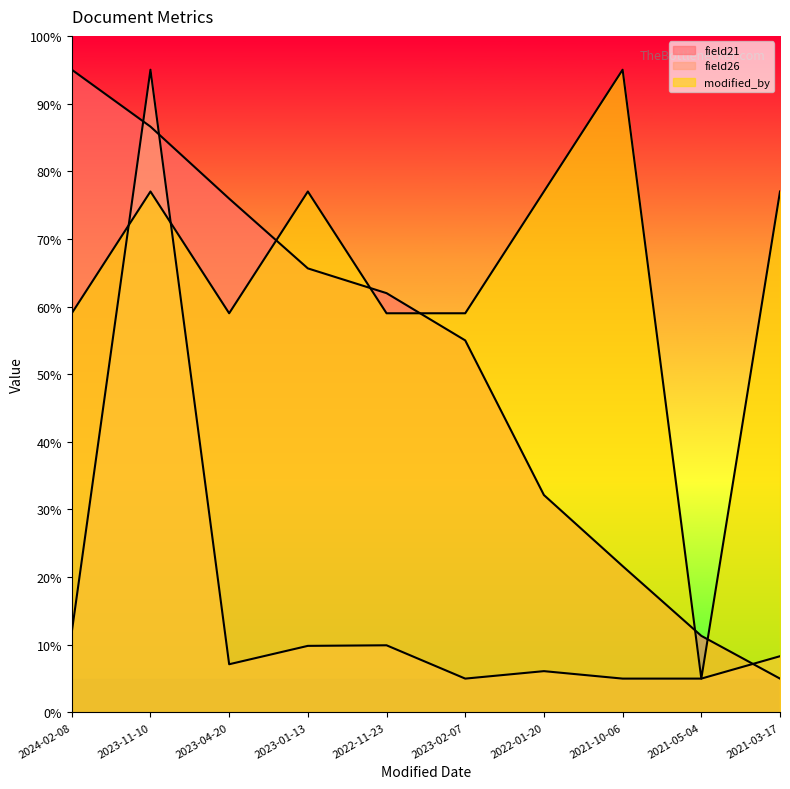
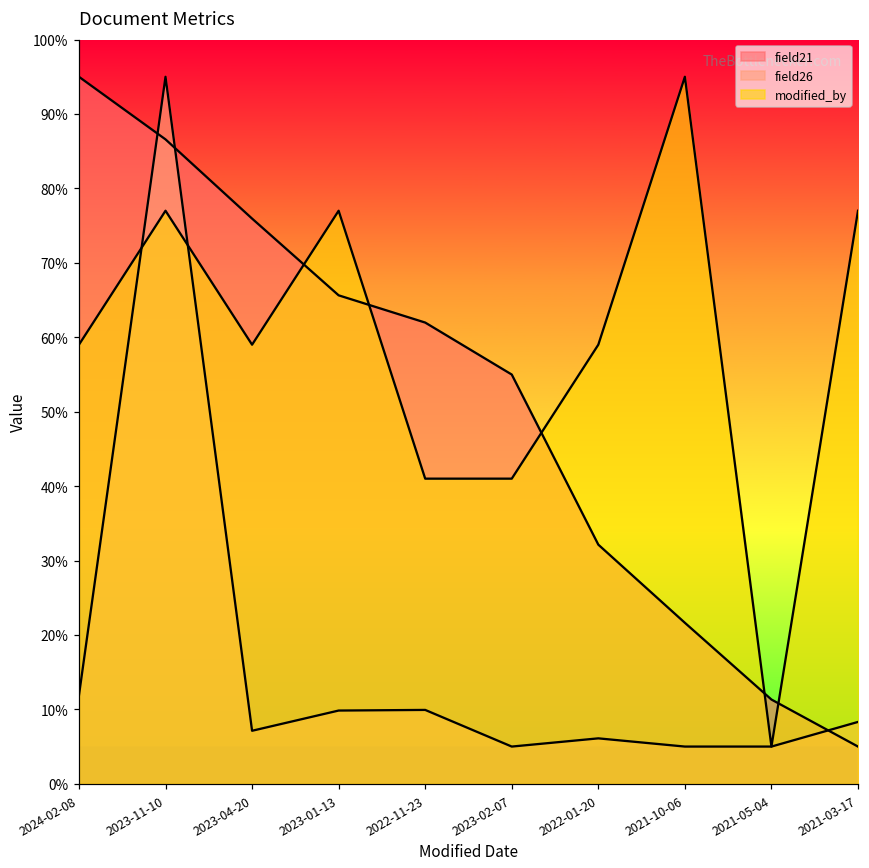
  {
    "modified_by": {
      "2024-02-08": "59%",
      "2023-11-10": "77%",
      "2023-04-20": "59%",
      "2023-01-13": "77%",
-     "2022-11-23": "59%",
-     "2023-02-07": "59%",
-     "2022-01-20": "77%",
+     "2022-11-23": "41%",
+     "2023-02-07": "41%",
+     "2022-01-20": "59%",
      "2021-10-06": "95%",
      "2021-03-17": "77%"
    }
  }
